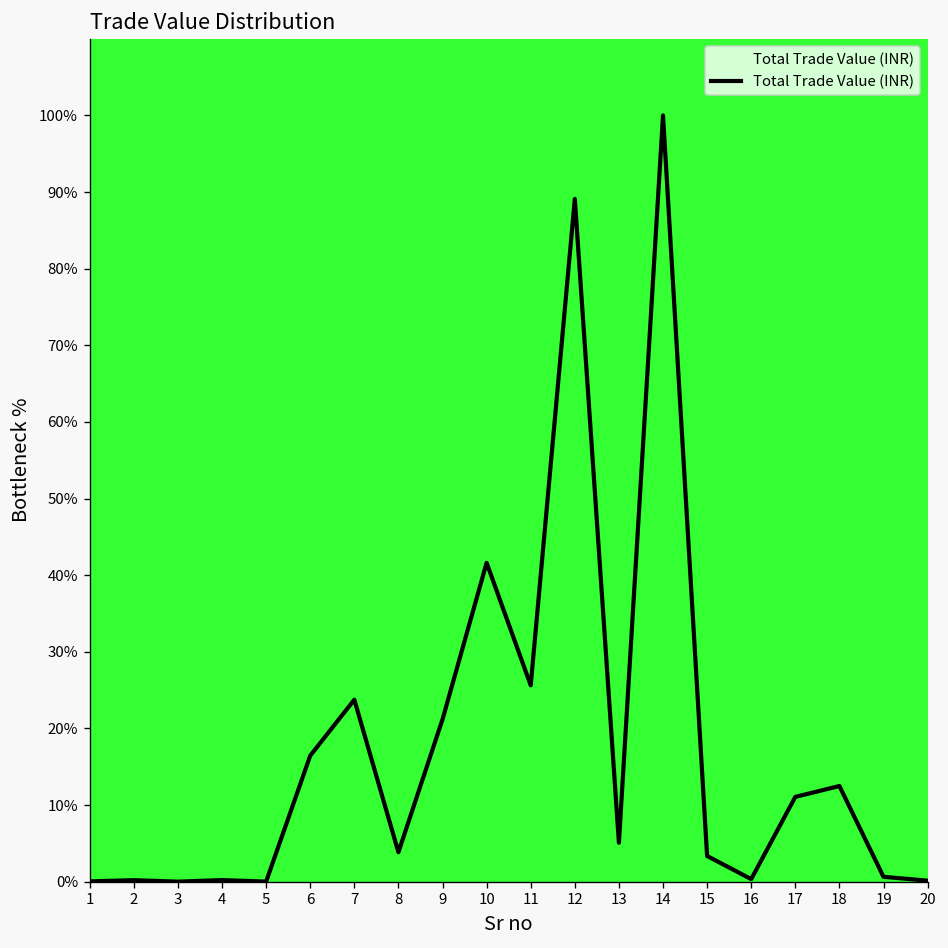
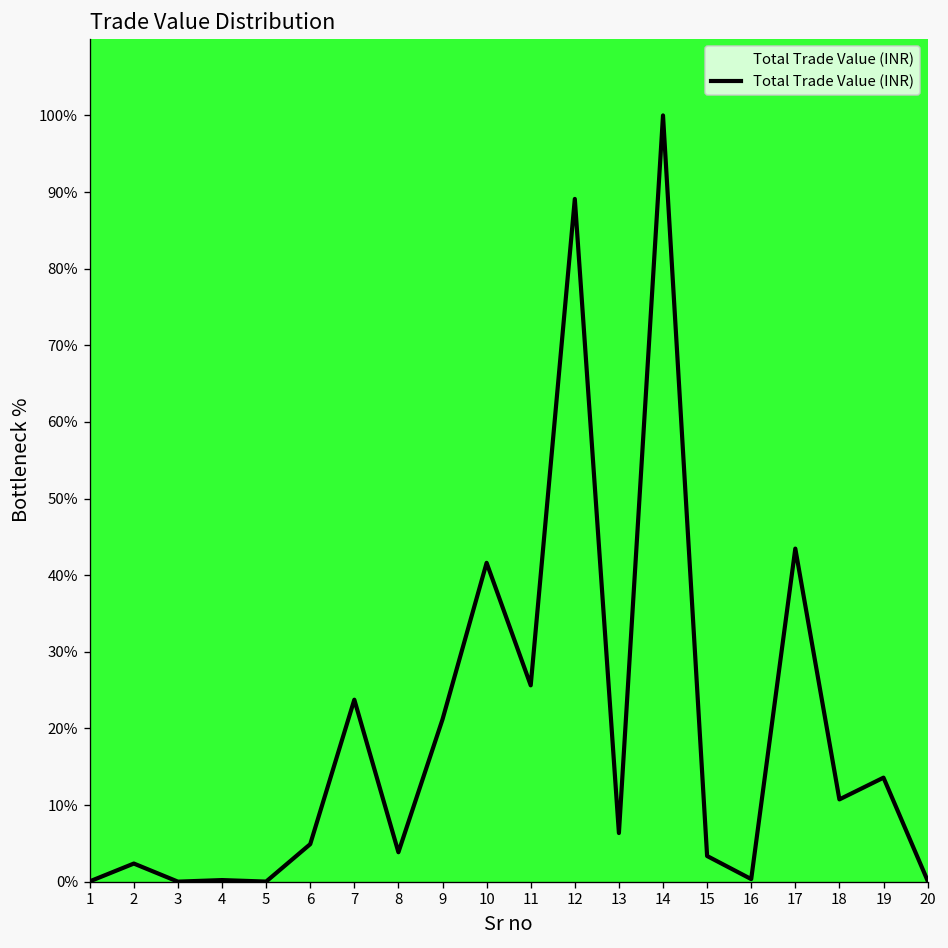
  {
    "1": "0%",
-   "2": "0%",
+   "2": "2%",
    "3": "0%",
    "4": "0%",
    "5": "0%",
-   "6": "16%",
+   "6": "5%",
    "7": "24%",
    "8": "4%",
    "9": "21%",
    "10": "42%",
    "11": "26%",
    "12": "89%",
-   "13": "5%",
+   "13": "6%",
    "14": "100%",
    "15": "3%",
    "16": "0%",
-   "17": "11%",
-   "18": "12%",
-   "19": "1%",
+   "17": "43%",
+   "18": "11%",
+   "19": "14%",
    "20": "0%"
  }
